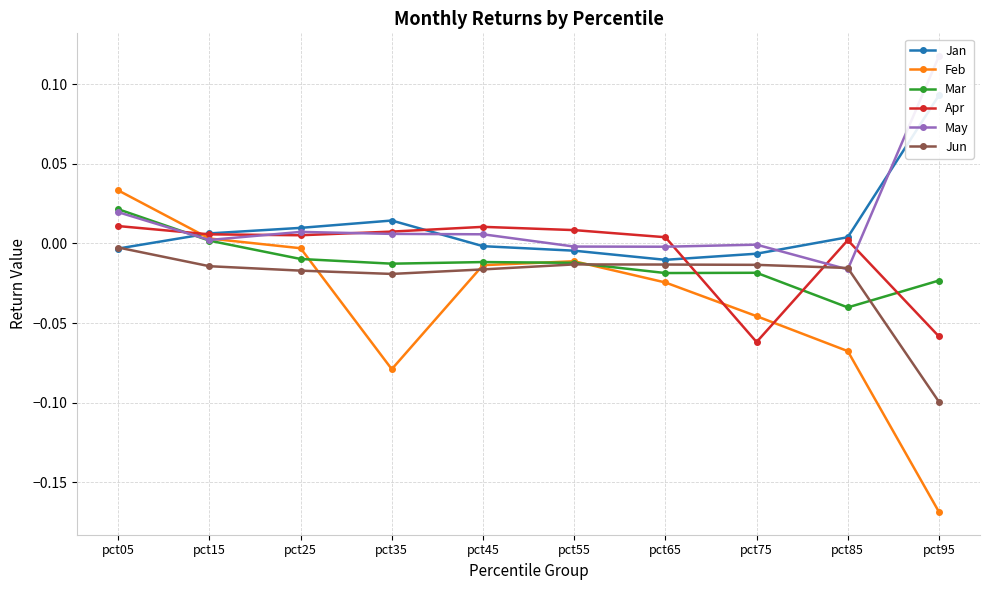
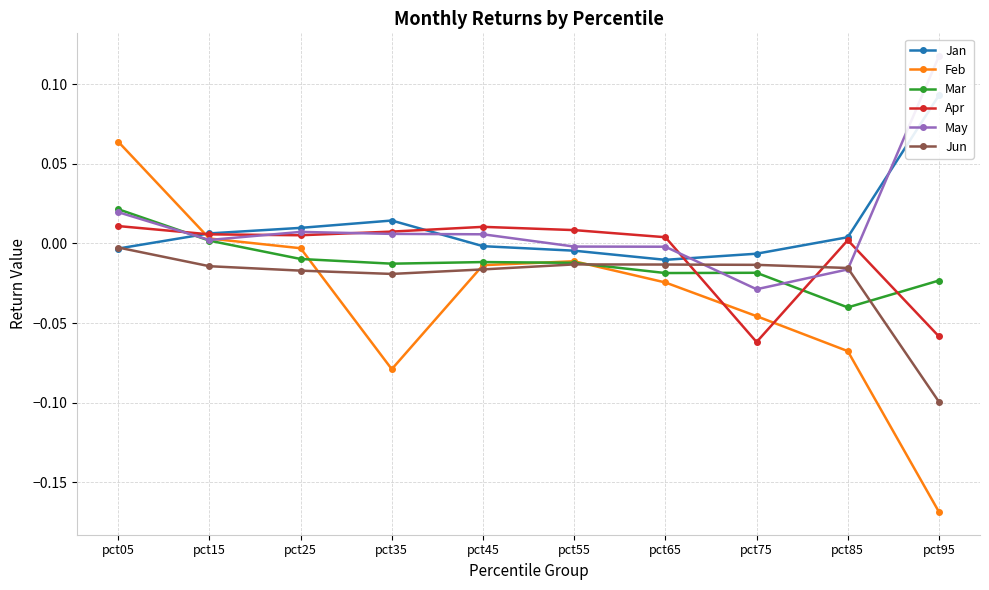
  {
    "Jan": {
      "pct25": 0.010,
      "pct35": 0.014,
      "pct45": -0.002,
      "pct55": -0.005,
      "pct65": -0.010,
      "pct75": -0.006,
      "pct85": 0.004
    },
    "Feb": {
-     "pct05": 0.033,
+     "pct05": 0.064,
      "pct25": -0.003,
      "pct35": -0.079,
      "pct45": -0.014,
      "pct65": -0.025,
      "pct75": -0.046,
      "pct85": -0.068,
      "pct95": -0.169
    },
    "Mar": {
      "pct05": 0.021,
      "pct25": -0.010,
      "pct35": -0.013,
      "pct45": -0.012,
      "pct65": -0.019,
      "pct75": -0.018,
      "pct85": -0.040,
      "pct95": -0.023
    },
    "Apr": {
      "pct05": 0.011,
      "pct25": 0.005,
      "pct45": 0.010,
      "pct55": 0.008,
      "pct65": 0.004,
      "pct75": -0.062,
      "pct85": 0.002,
      "pct95": -0.058
    },
    "May": {
      "pct05": 0.020,
      "pct25": 0.007,
      "pct45": 0.006,
      "pct55": -0.002,
      "pct65": -0.002,
-     "pct75": -0.001
+     "pct75": -0.029
    },
    "Jun": {
      "pct15": -0.014,
      "pct25": -0.017,
      "pct35": -0.019,
      "pct45": -0.016,
      "pct65": -0.013,
      "pct75": -0.013,
      "pct95": -0.100
    }
  }
